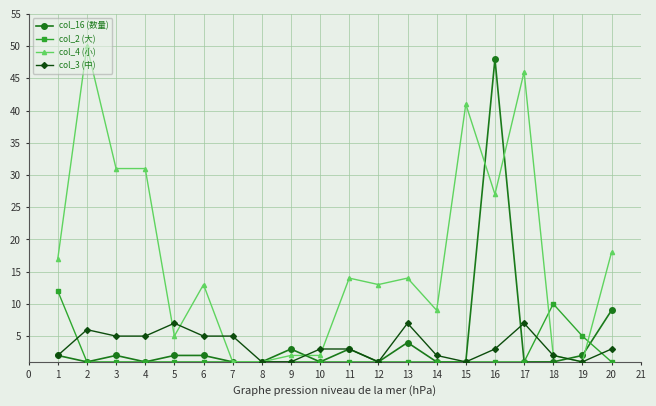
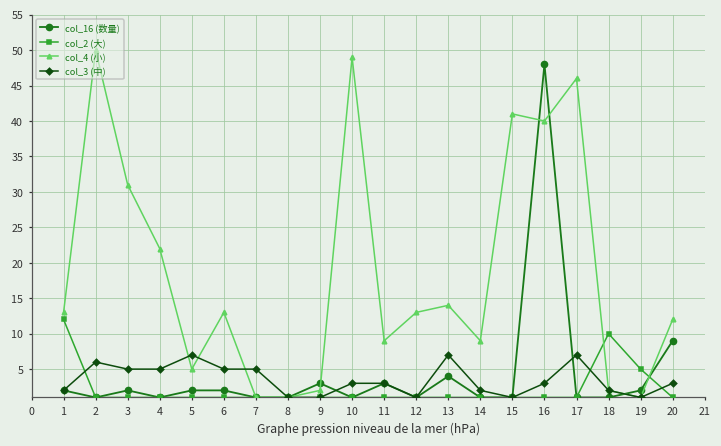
  {
    "col_4 (小)": {
-     "1": 17,
+     "1": 13,
      "3": 31,
-     "4": 31,
+     "4": 22,
      "5": 5,
      "6": 13,
      "9": 2,
-     "10": 2,
-     "11": 14,
+     "10": 49,
+     "11": 9,
      "12": 13,
      "13": 14,
      "14": 9,
      "15": 41,
-     "16": 27,
+     "16": 40,
      "17": 46,
-     "20": 18
+     "20": 12
    }
  }
